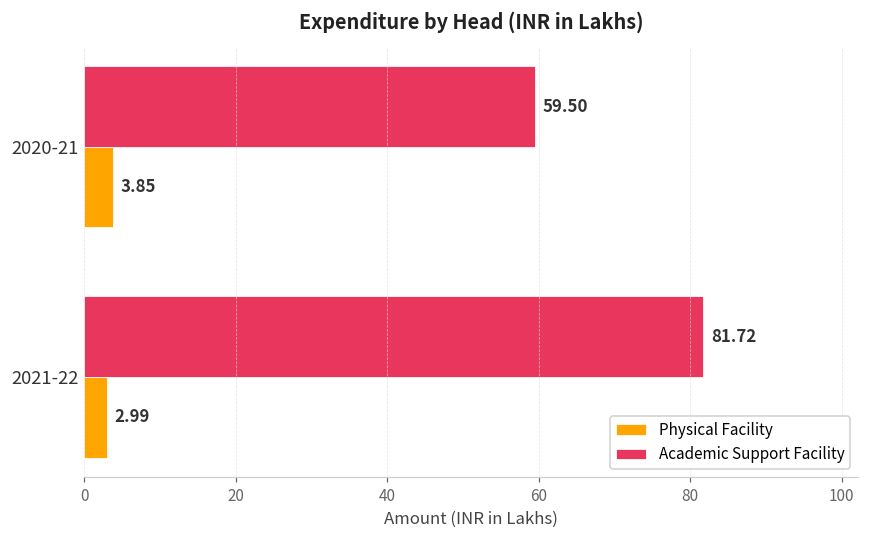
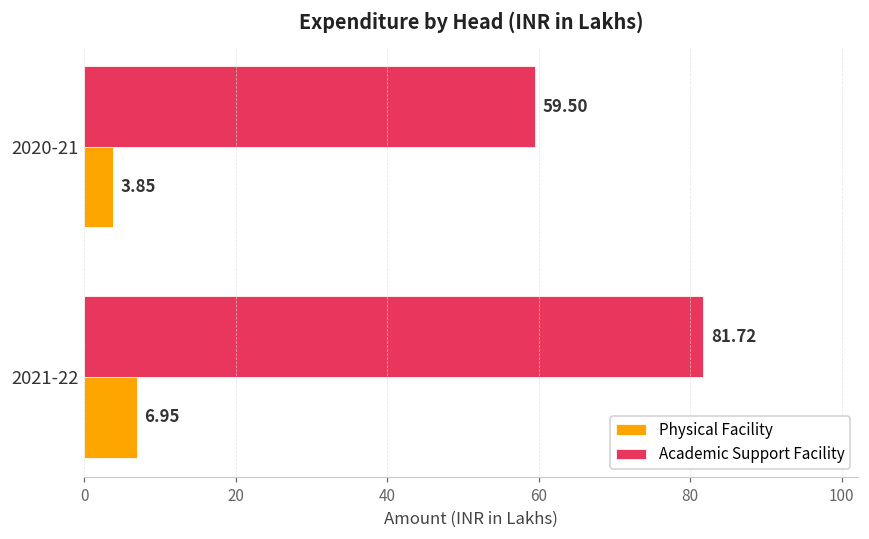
  {
    "Physical Facility": {
      "2020-21": 3.85,
-     "2021-22": 2.99
+     "2021-22": 6.95
    },
    "Academic Support Facility": {
      "2020-21": 59.50,
      "2021-22": 81.72
    }
  }
